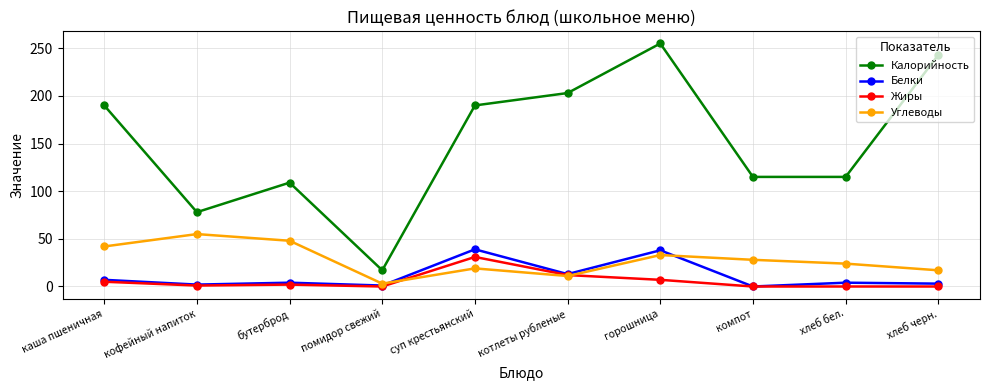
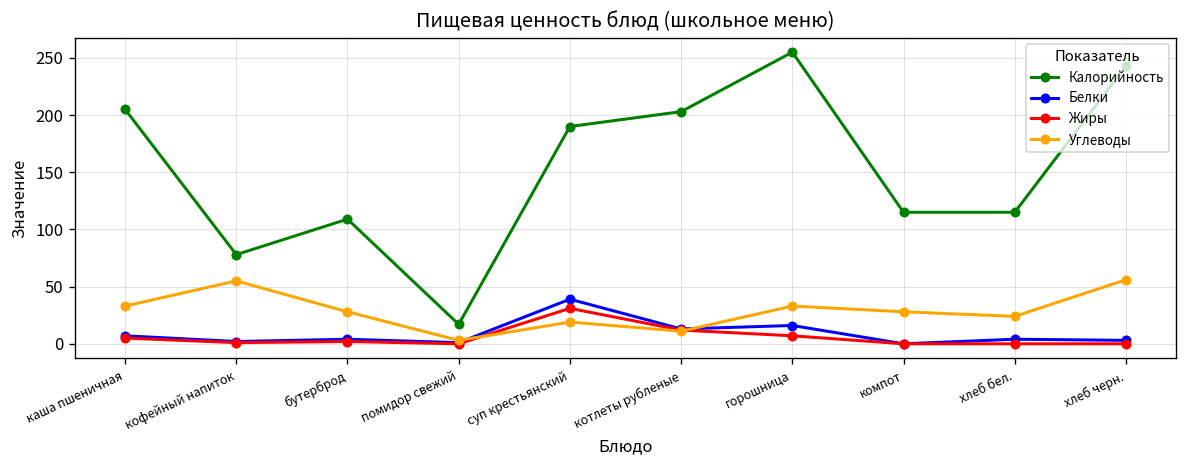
  {
    "Калорийность": {
-     "каша пшеничная": 190,
+     "каша пшеничная": 210,
      "кофейный напиток": 80,
      "бутерброд": 110,
      "помидор свежий": 20,
      "суп крестьянский": 190,
      "котлеты рубленые": 200,
      "горошница": 260,
      "компот": 120,
      "хлеб бел.": 120
    },
    "Белки": {
      "суп крестьянский": 40,
-     "горошница": 40,
+     "горошница": 20,
      "хлеб бел.": 0,
      "хлеб черн.": 0
    },
    "Жиры": {
      "суп крестьянский": 30,
      "горошница": 10,
      "хлеб бел.": 0,
      "хлеб черн.": 0
    },
    "Углеводы": {
-     "каша пшеничная": 40,
+     "каша пшеничная": 30,
      "кофейный напиток": 60,
-     "бутерброд": 50,
+     "бутерброд": 30,
      "суп крестьянский": 20,
      "горошница": 30,
      "компот": 30,
      "хлеб бел.": 20,
-     "хлеб черн.": 20
+     "хлеб черн.": 60
    }
  }
